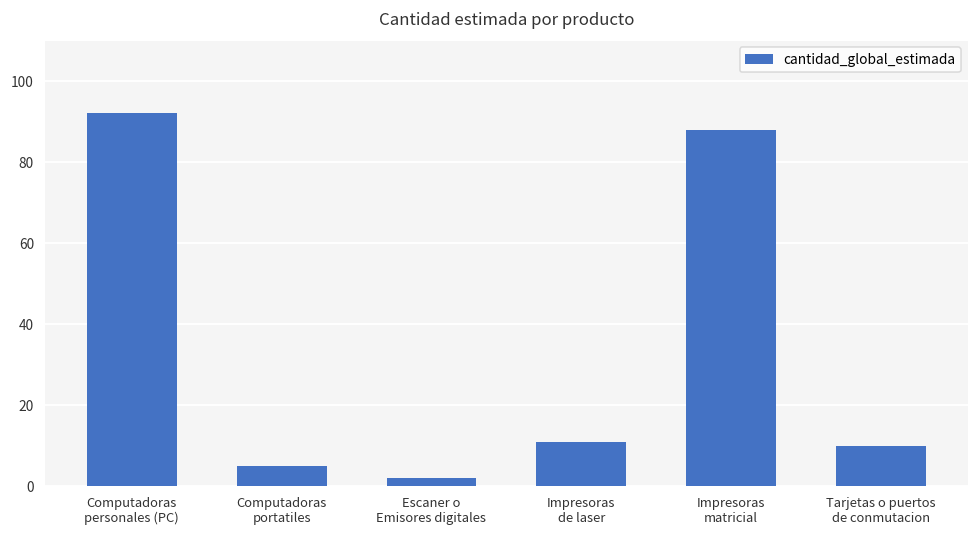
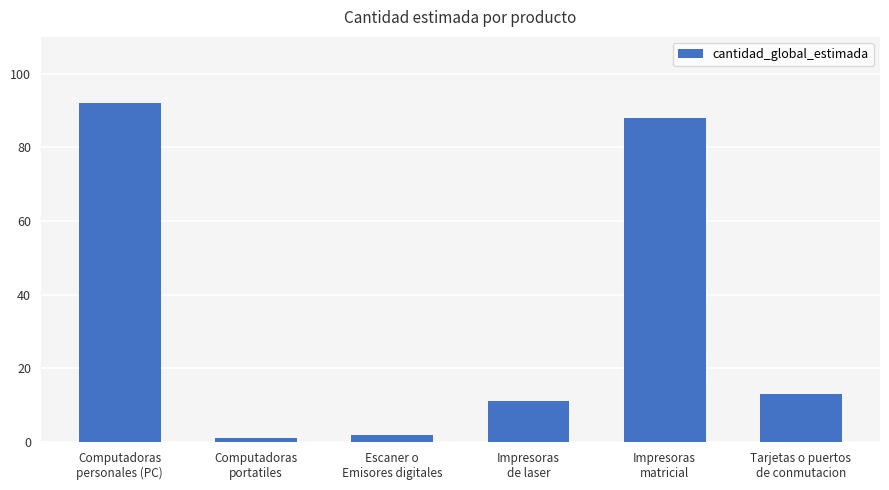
  {
    "Computadoras personales (PC)": 92,
-   "Computadoras portatiles": 5,
+   "Computadoras portatiles": 1,
    "Escaner o Emisores digitales": 2,
    "Impresoras de laser": 11,
    "Impresoras matricial": 88,
-   "Tarjetas o puertos de conmutacion": 10
+   "Tarjetas o puertos de conmutacion": 13
  }
